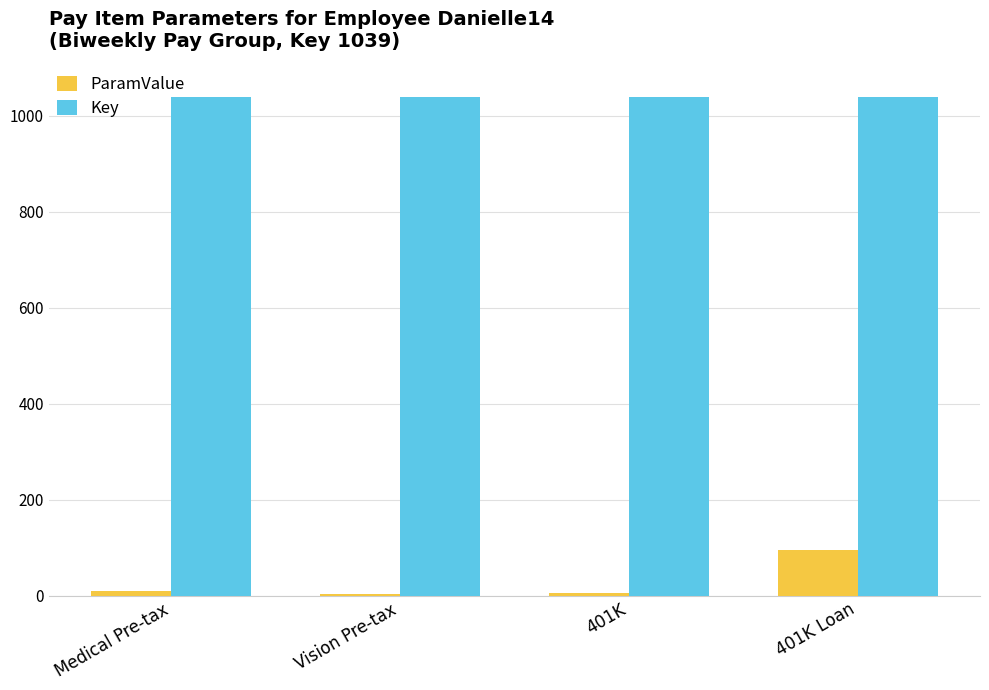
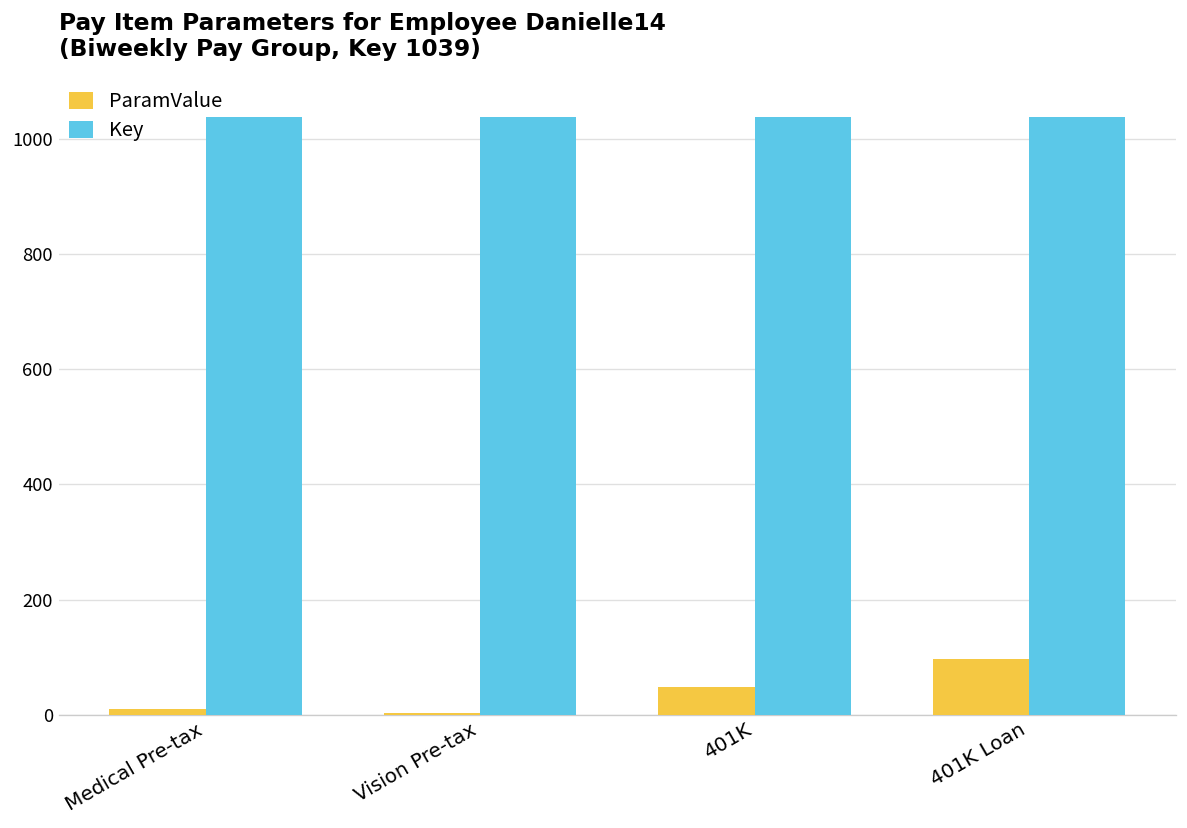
  {
    "ParamValue": {
      "Medical Pre-tax": 10,
-     "401K": 10,
+     "401K": 50,
      "401K Loan": 100
    },
    "Key": {
      "Medical Pre-tax": 1040,
      "Vision Pre-tax": 1040,
      "401K": 1040,
      "401K Loan": 1040
    }
  }
